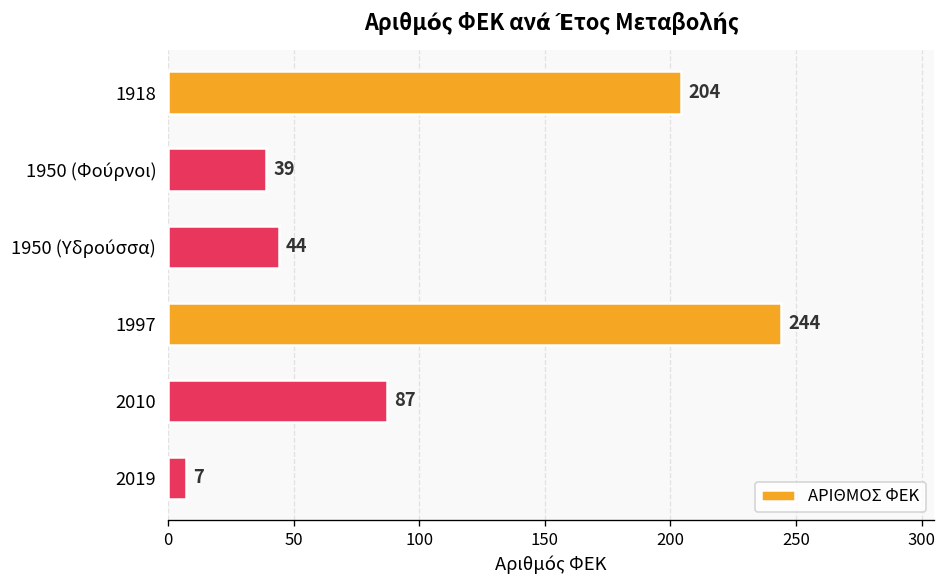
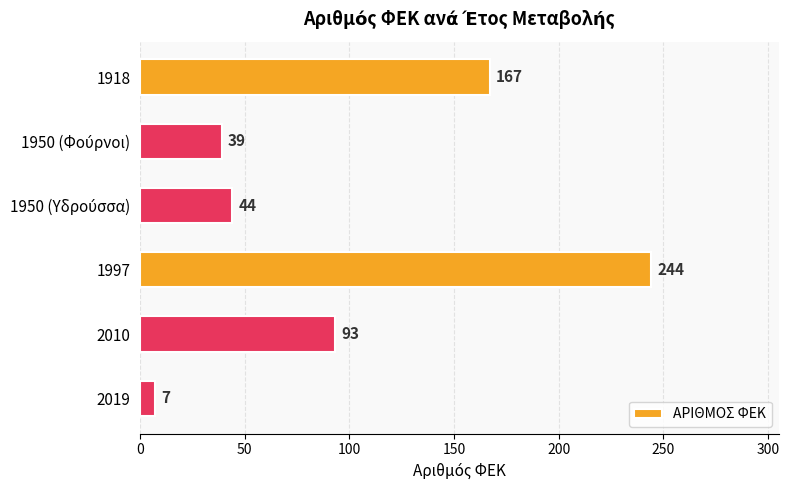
  {
-   "1918": 204,
+   "1918": 167,
    "1950 (Φούρνοι)": 39,
    "1950 (Υδρούσσα)": 44,
    "1997": 244,
-   "2010": 87,
+   "2010": 93,
    "2019": 7
  }
